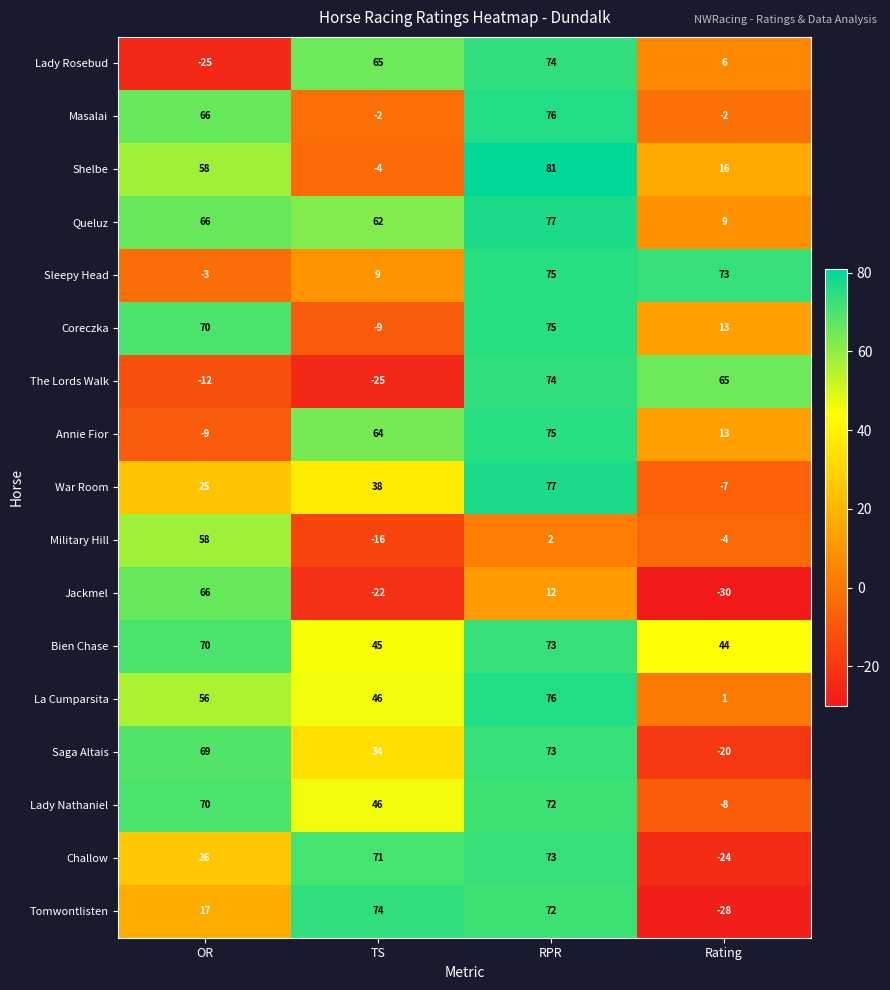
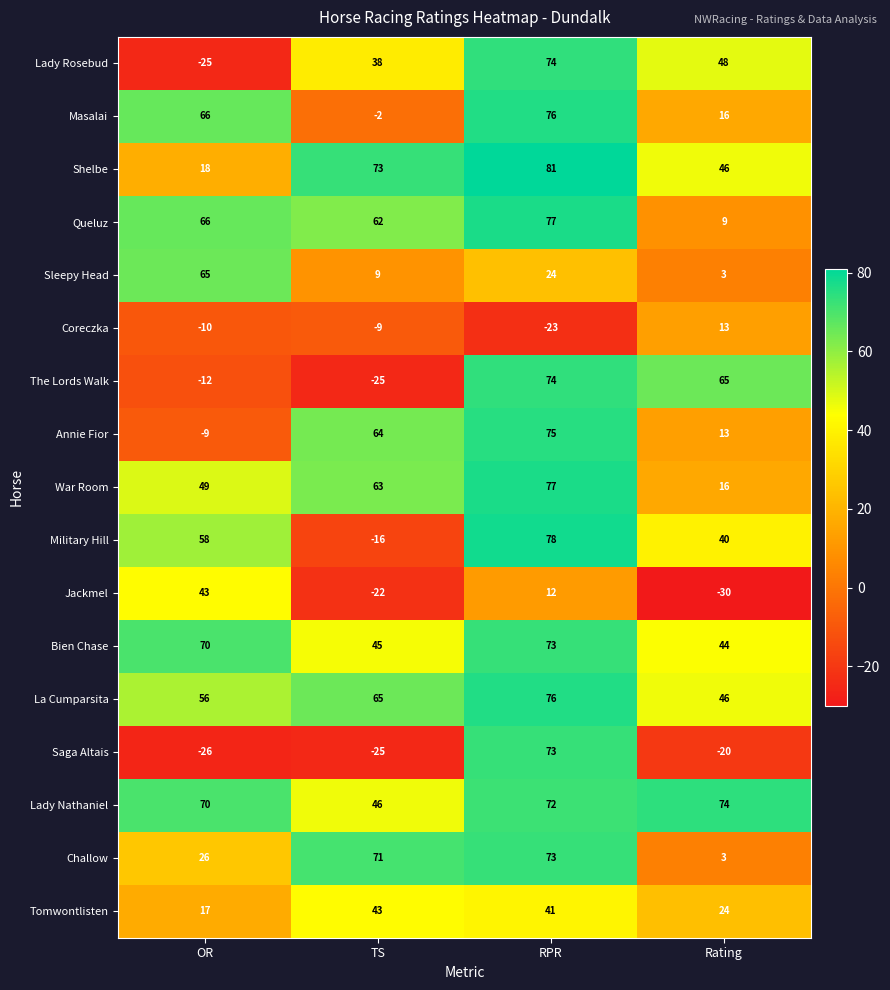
  {
    "Lady Rosebud": {
      "OR": -25,
-     "TS": 65,
+     "TS": 38,
      "RPR": 74,
-     "Rating": 6
+     "Rating": 48
    },
    "Masalai": {
      "OR": 66,
      "TS": -2,
      "RPR": 76,
-     "Rating": -2
+     "Rating": 16
    },
    "Shelbe": {
-     "OR": 58,
-     "TS": -4,
+     "OR": 18,
+     "TS": 73,
      "RPR": 81,
-     "Rating": 16
+     "Rating": 46
    },
    "Queluz": {
      "OR": 66,
      "TS": 62,
      "RPR": 77,
      "Rating": 9
    },
    "Sleepy Head": {
-     "OR": -3,
+     "OR": 65,
      "TS": 9,
-     "RPR": 75,
-     "Rating": 73
+     "RPR": 24,
+     "Rating": 3
    },
    "Coreczka": {
-     "OR": 70,
+     "OR": -10,
      "TS": -9,
-     "RPR": 75,
+     "RPR": -23,
      "Rating": 13
    },
    "The Lords Walk": {
      "OR": -12,
      "TS": -25,
      "RPR": 74,
      "Rating": 65
    },
    "Annie Fior": {
      "OR": -9,
      "TS": 64,
      "RPR": 75,
      "Rating": 13
    },
    "War Room": {
-     "OR": 25,
-     "TS": 38,
+     "OR": 49,
+     "TS": 63,
      "RPR": 77,
-     "Rating": -7
+     "Rating": 16
    },
    "Military Hill": {
      "OR": 58,
      "TS": -16,
-     "RPR": 2,
-     "Rating": -4
+     "RPR": 78,
+     "Rating": 40
    },
    "Jackmel": {
-     "OR": 66,
+     "OR": 43,
      "TS": -22,
      "RPR": 12,
      "Rating": -30
    },
    "Bien Chase": {
      "OR": 70,
      "TS": 45,
      "RPR": 73,
      "Rating": 44
    },
    "La Cumparsita": {
      "OR": 56,
-     "TS": 46,
+     "TS": 65,
      "RPR": 76,
-     "Rating": 1
+     "Rating": 46
    },
    "Saga Altais": {
-     "OR": 69,
-     "TS": 34,
+     "OR": -26,
+     "TS": -25,
      "RPR": 73,
      "Rating": -20
    },
    "Lady Nathaniel": {
      "OR": 70,
      "TS": 46,
      "RPR": 72,
-     "Rating": -8
+     "Rating": 74
    },
    "Challow": {
      "OR": 26,
      "TS": 71,
      "RPR": 73,
-     "Rating": -24
+     "Rating": 3
    },
    "Tomwontlisten": {
      "OR": 17,
-     "TS": 74,
-     "RPR": 72,
-     "Rating": -28
+     "TS": 43,
+     "RPR": 41,
+     "Rating": 24
    }
  }
